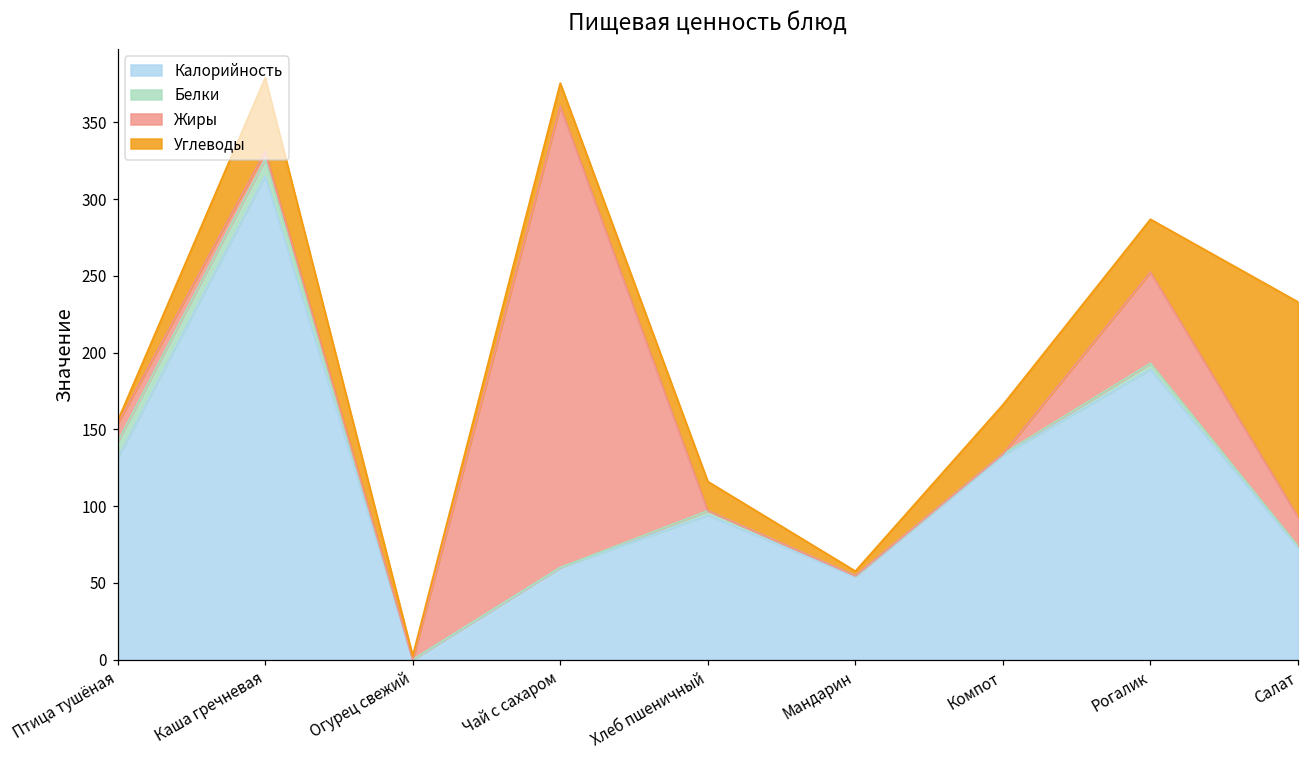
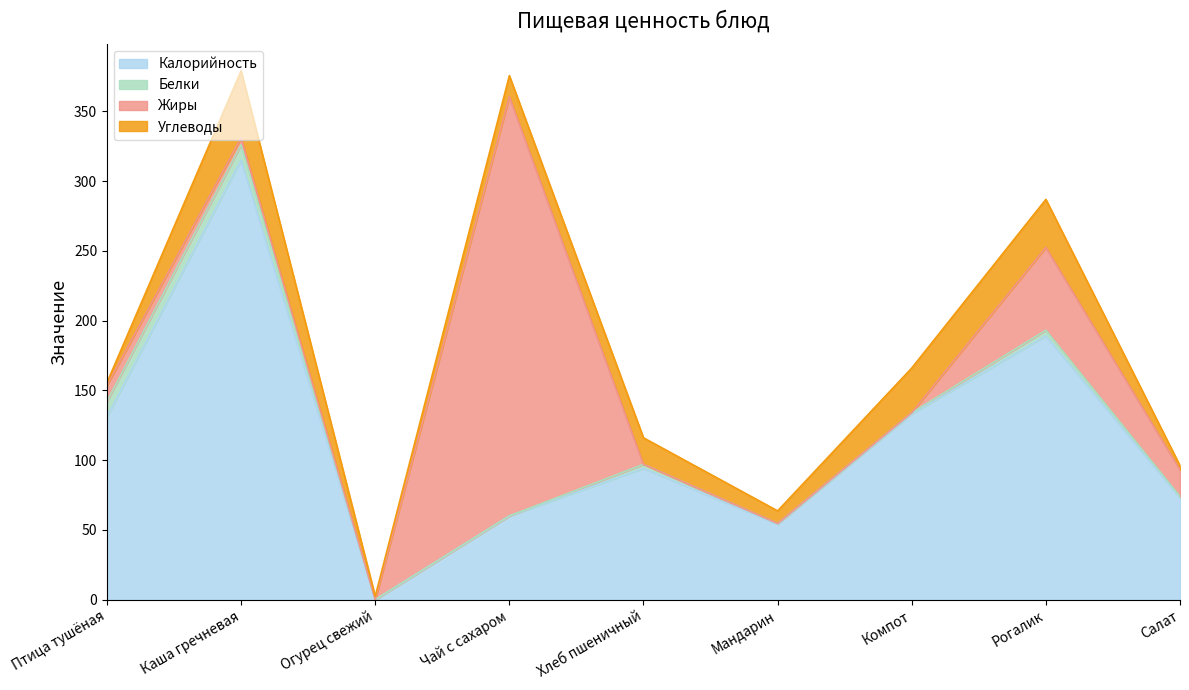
  {
    "Жиры": {
      "Птица тушёная": 12,
      "Чай с сахаром": 301,
      "Рогалик": 59,
      "Салат": 19
    },
    "Углеводы": {
      "Птица тушёная": 2,
      "Огурец свежий": 2,
      "Чай с сахаром": 15,
      "Хлеб пшеничный": 19,
-     "Мандарин": 3,
+     "Мандарин": 9,
      "Компот": 32,
      "Рогалик": 34,
-     "Салат": 140
+     "Салат": 3
    }
  }
